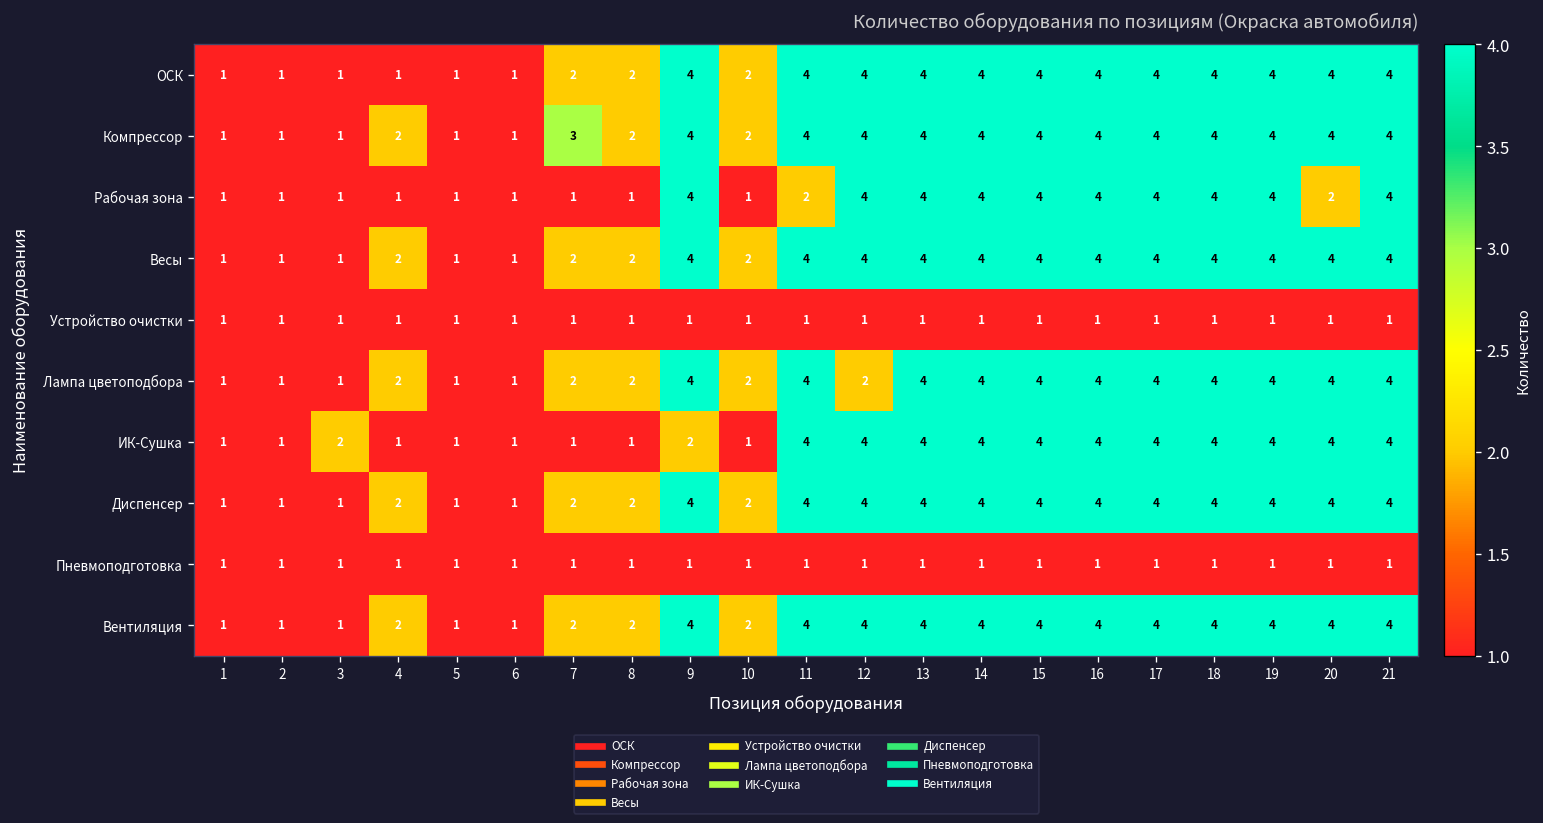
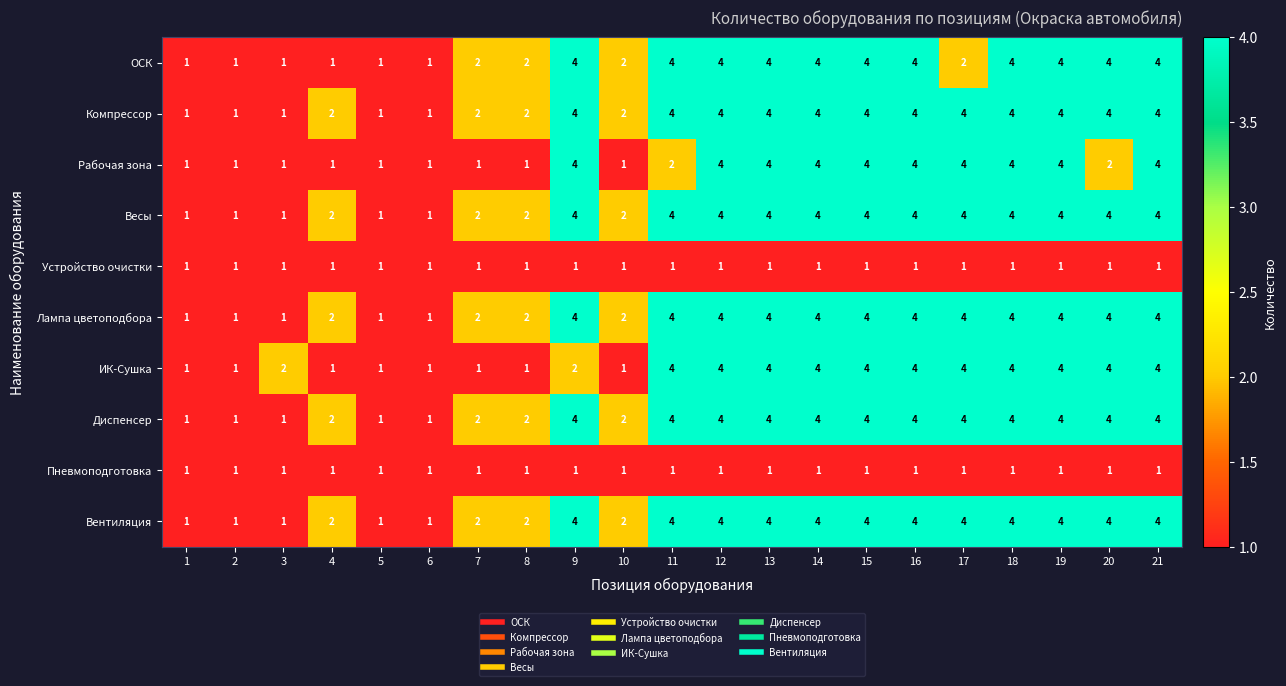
  {
    "ОСК": {
      "1": 1,
      "2": 1,
      "3": 1,
      "4": 1,
      "5": 1,
      "6": 1,
      "7": 2,
      "8": 2,
      "9": 4,
      "10": 2,
      "11": 4,
      "12": 4,
      "13": 4,
      "14": 4,
      "15": 4,
      "16": 4,
-     "17": 4,
+     "17": 2,
      "18": 4,
      "19": 4,
      "20": 4,
      "21": 4
    },
    "Компрессор": {
      "1": 1,
      "2": 1,
      "3": 1,
      "4": 2,
      "5": 1,
      "6": 1,
-     "7": 3,
+     "7": 2,
      "8": 2,
      "9": 4,
      "10": 2,
      "11": 4,
      "12": 4,
      "13": 4,
      "14": 4,
      "15": 4,
      "16": 4,
      "17": 4,
      "18": 4,
      "19": 4,
      "20": 4,
      "21": 4
    },
    "Лампа цветоподбора": {
      "1": 1,
      "2": 1,
      "3": 1,
      "4": 2,
      "5": 1,
      "6": 1,
      "7": 2,
      "8": 2,
      "9": 4,
      "10": 2,
      "11": 4,
-     "12": 2,
+     "12": 4,
      "13": 4,
      "14": 4,
      "15": 4,
      "16": 4,
      "17": 4,
      "18": 4,
      "19": 4,
      "20": 4,
      "21": 4
    }
  }
